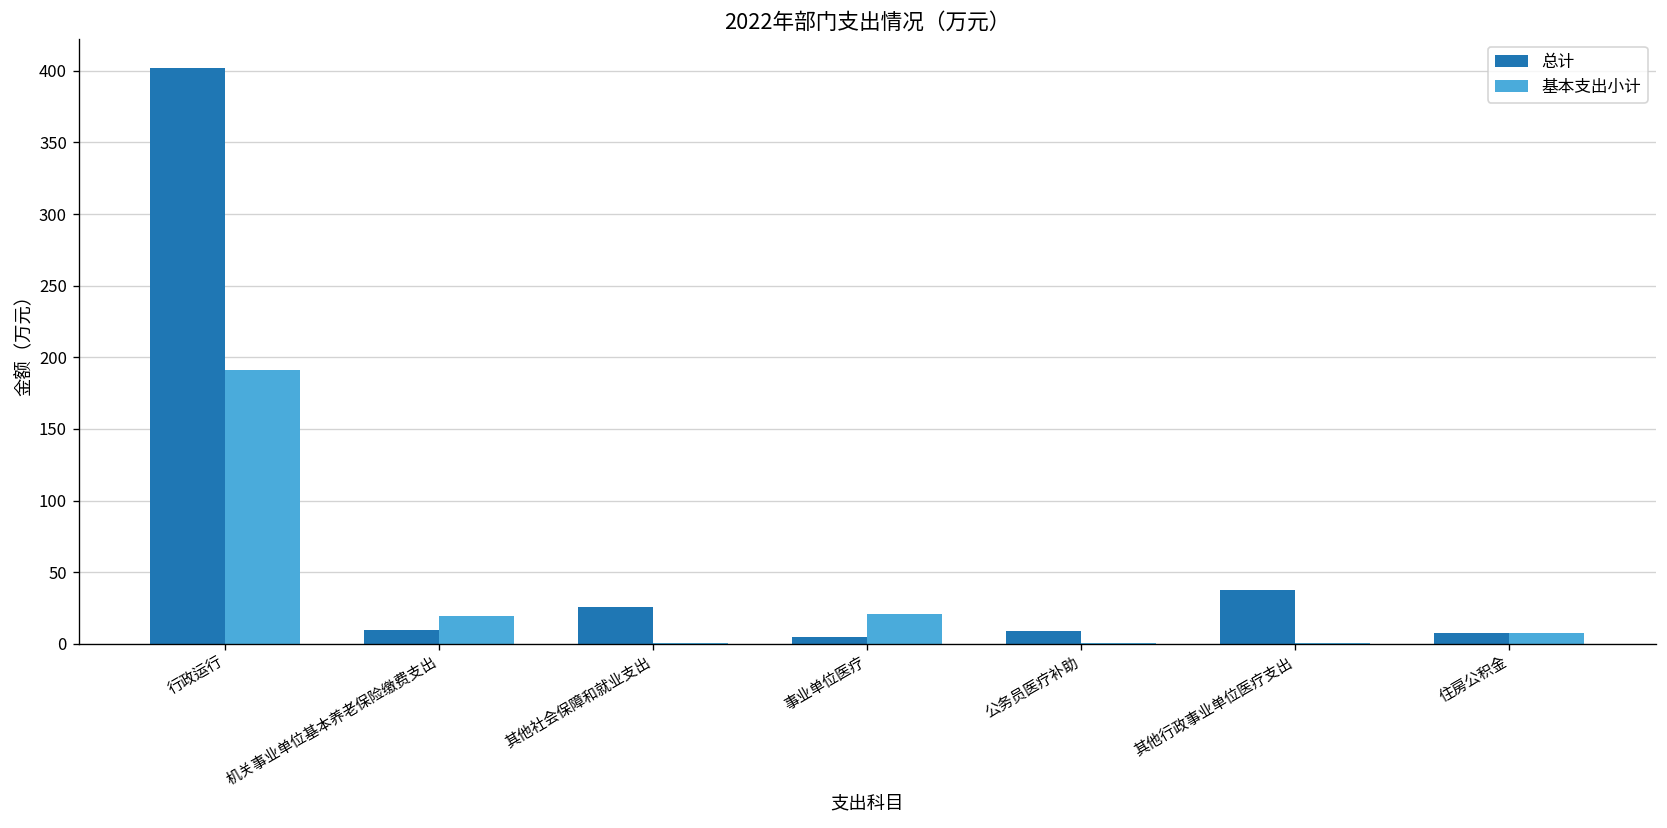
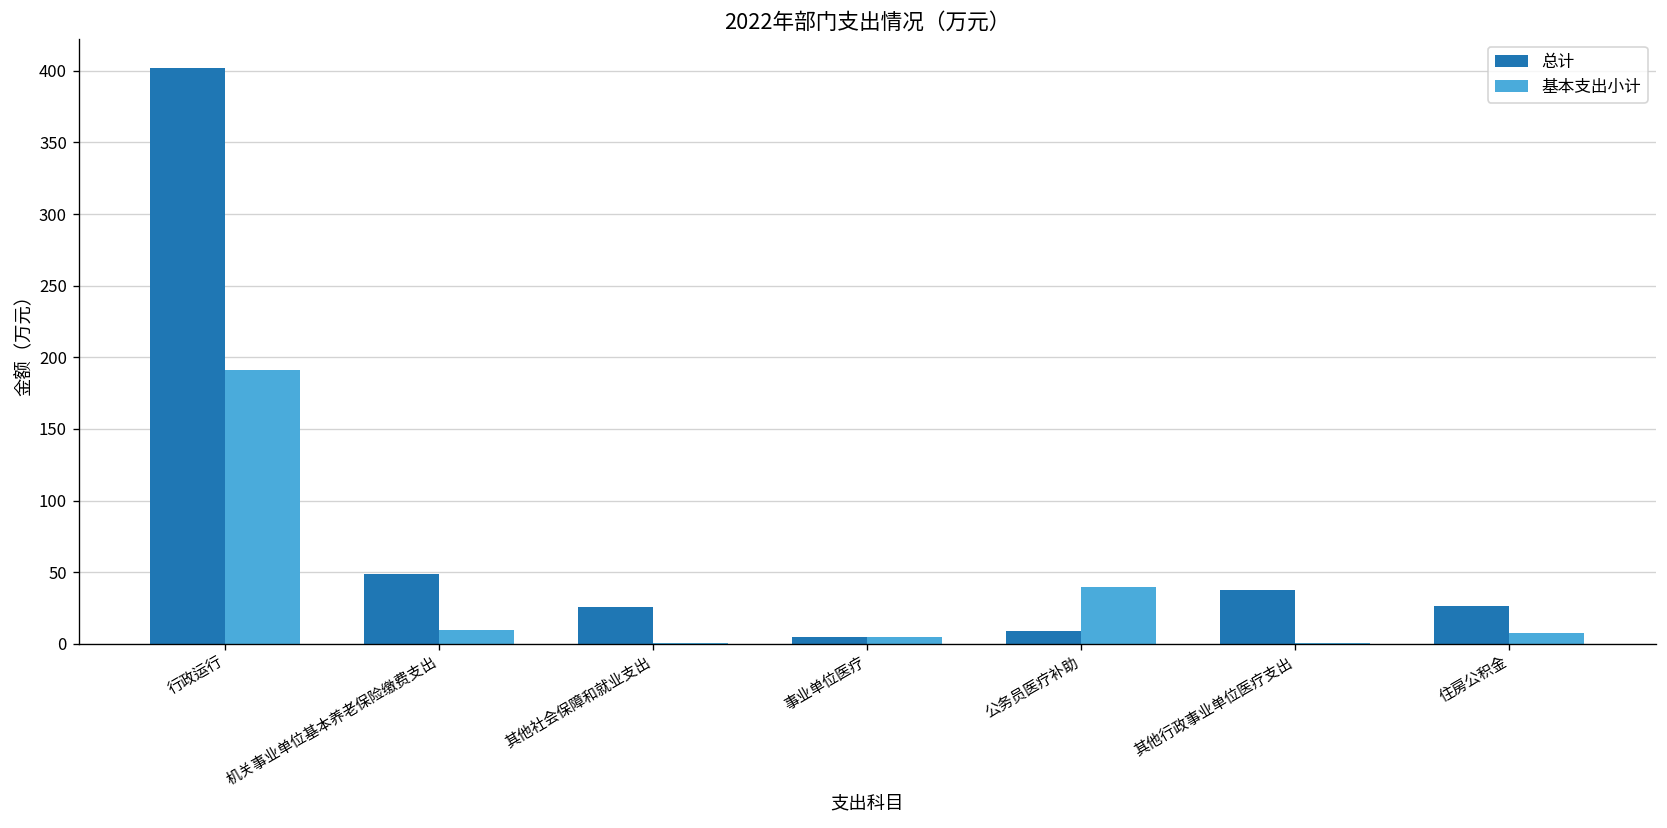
  {
    "总计": {
      "行政运行": 402,
-     "机关事业单位基本养老保险缴费支出": 10,
+     "机关事业单位基本养老保险缴费支出": 49,
      "其他社会保障和就业支出": 25,
      "事业单位医疗": 5,
      "公务员医疗补助": 9,
      "其他行政事业单位医疗支出": 38,
-     "住房公积金": 8
+     "住房公积金": 26
    },
    "基本支出小计": {
      "行政运行": 191,
-     "机关事业单位基本养老保险缴费支出": 19,
-     "事业单位医疗": 21,
-     "公务员医疗补助": 0,
+     "机关事业单位基本养老保险缴费支出": 10,
+     "事业单位医疗": 5,
+     "公务员医疗补助": 40,
      "住房公积金": 8
    }
  }
